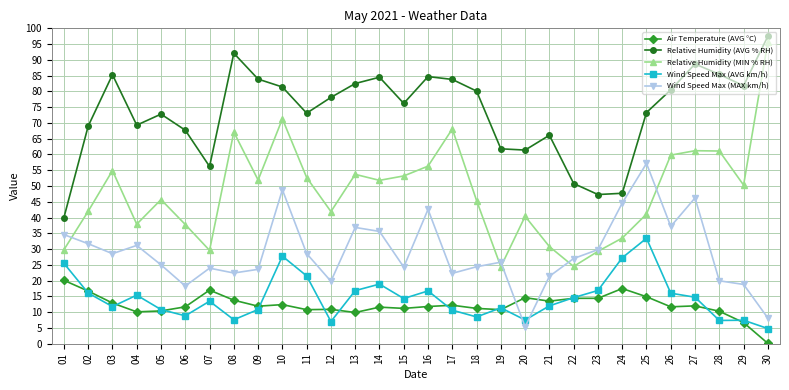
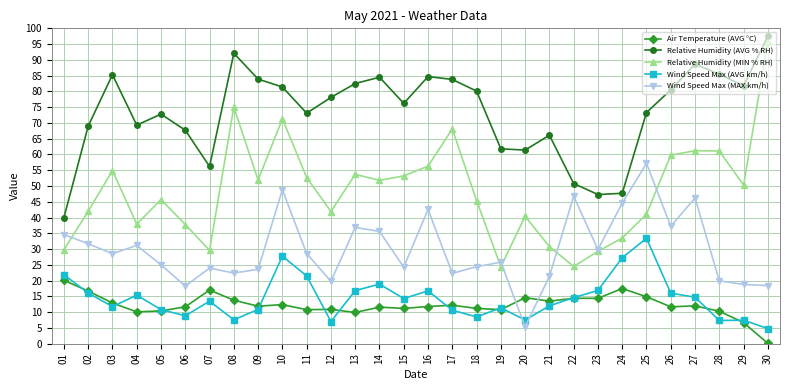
  {
    "Relative Humidity (MIN % RH)": {
      "01": 30,
      "02": 42,
      "03": 55,
      "04": 38,
      "05": 46,
      "06": 38,
      "07": 30,
-     "08": 67,
+     "08": 75,
      "09": 52,
      "10": 71,
      "11": 53,
      "12": 42,
      "13": 54,
      "14": 52,
      "15": 53,
      "16": 56,
      "17": 68,
      "18": 45,
      "19": 24,
      "20": 40,
      "21": 31,
      "22": 25,
      "24": 34,
      "25": 41,
      "26": 60,
      "27": 61,
      "28": 61,
      "29": 50
    },
    "Wind Speed Max (AVG km/h)": {
-     "01": 26,
+     "01": 22,
      "03": 12,
      "04": 15,
      "06": 9,
      "07": 13,
      "08": 8,
      "09": 11,
      "10": 28,
      "11": 22,
      "12": 7,
      "13": 17,
      "14": 19,
      "15": 14,
      "16": 17,
      "17": 11,
      "18": 9,
      "20": 8,
      "21": 12,
      "23": 17,
      "24": 27,
      "25": 33,
      "26": 16,
      "27": 15,
      "28": 7,
      "30": 5
    },
    "Wind Speed Max (MAX km/h)": {
      "01": 35,
      "02": 32,
      "03": 29,
      "04": 31,
      "05": 25,
      "06": 18,
      "07": 24,
      "08": 22,
      "09": 24,
      "10": 49,
      "11": 29,
      "12": 20,
      "13": 37,
      "14": 36,
      "15": 24,
      "16": 43,
      "17": 22,
      "18": 24,
      "19": 26,
      "20": 5,
      "21": 21,
-     "22": 27,
+     "22": 47,
      "24": 45,
      "25": 57,
      "26": 37,
      "27": 46,
      "28": 20,
      "29": 19,
-     "30": 8
+     "30": 18
    }
  }
